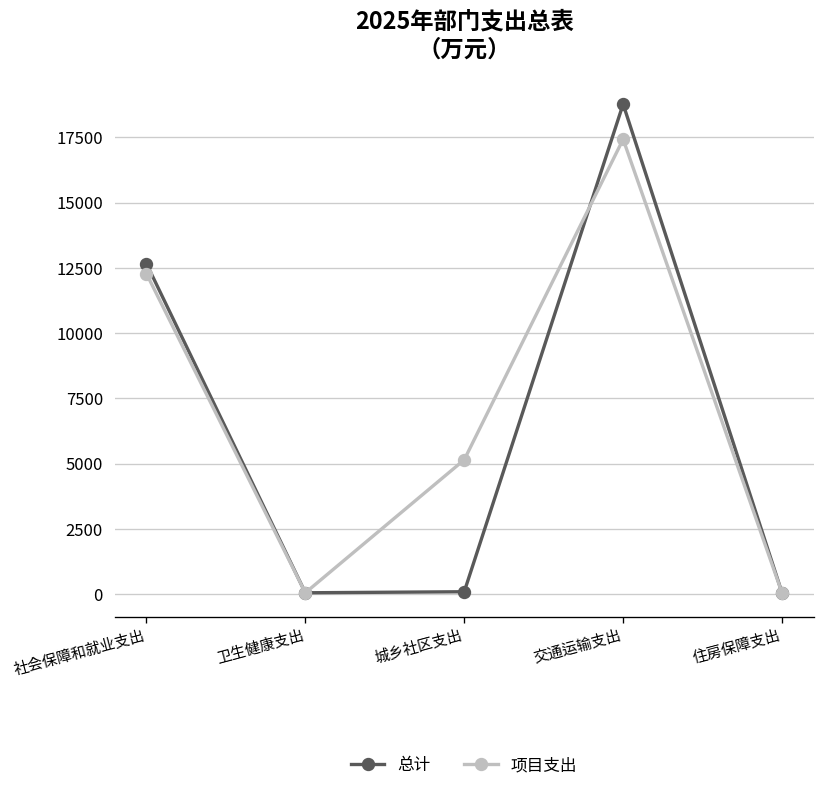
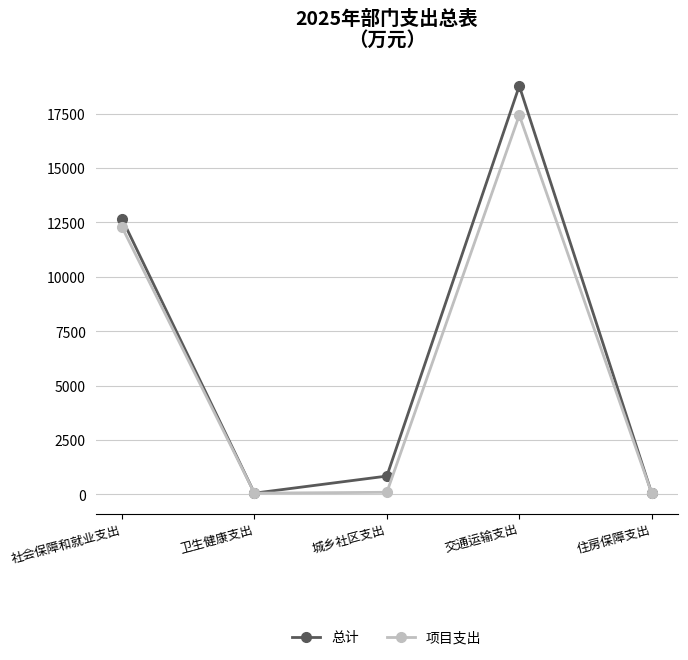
  {
    "总计": {
      "社会保障和就业支出": 12700,
-     "城乡社区支出": 100,
+     "城乡社区支出": 800,
      "交通运输支出": 18800
    },
    "项目支出": {
      "社会保障和就业支出": 12300,
-     "城乡社区支出": 5200,
+     "城乡社区支出": 100,
      "交通运输支出": 17400
    }
  }
